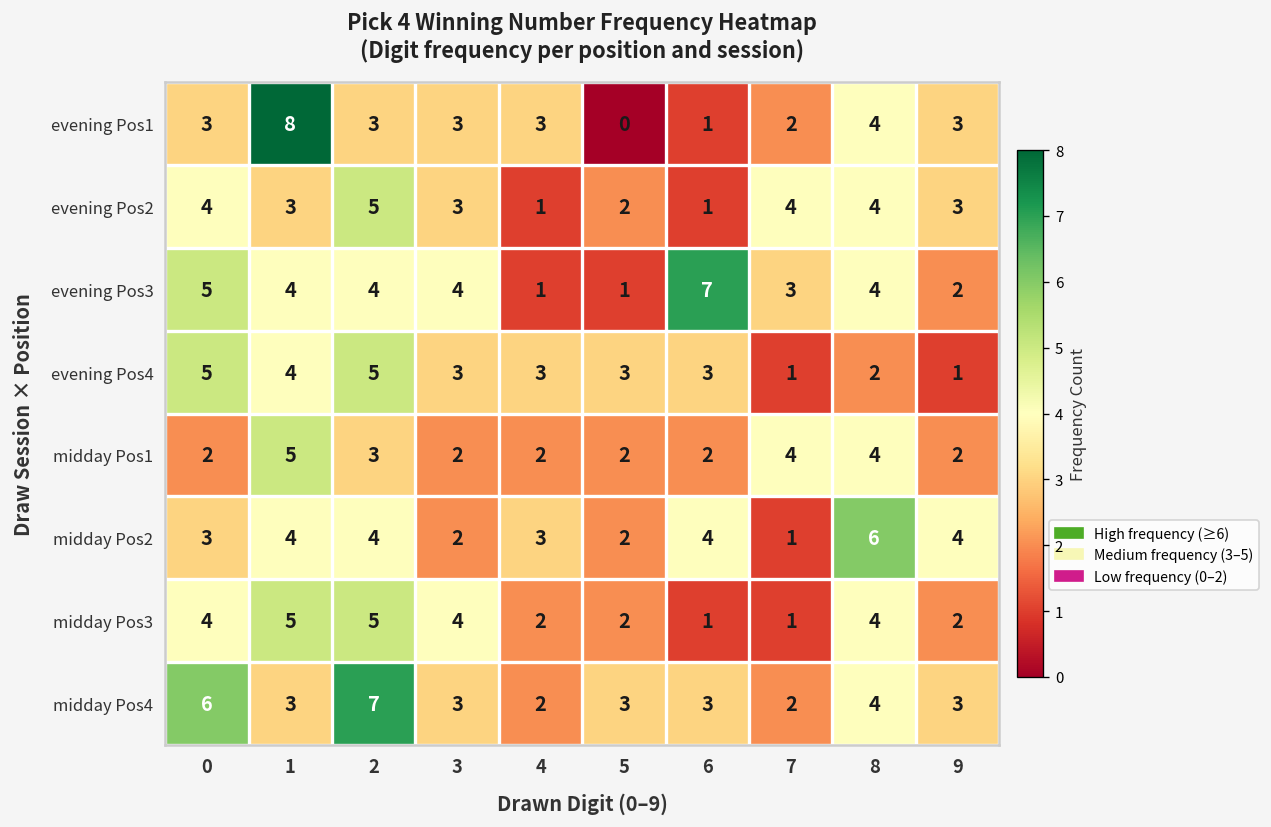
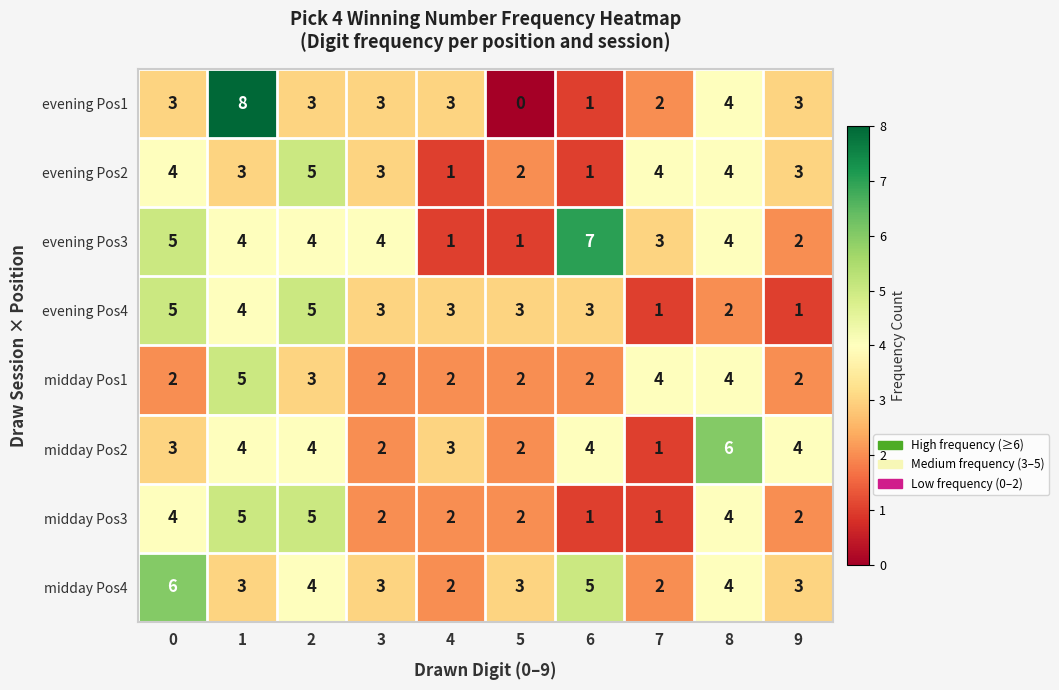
  {
    "evening Pos1": {
      "0": 3,
      "1": 8,
      "2": 3,
      "3": 3,
      "4": 3,
      "5": 0,
      "6": 1,
      "7": 2,
      "8": 4,
      "9": 3
    },
    "evening Pos2": {
      "0": 4,
      "1": 3,
      "2": 5,
      "3": 3,
      "4": 1,
      "5": 2,
      "6": 1,
      "7": 4,
      "8": 4,
      "9": 3
    },
    "evening Pos3": {
      "0": 5,
      "1": 4,
      "2": 4,
      "3": 4,
      "4": 1,
      "5": 1,
      "6": 7,
      "7": 3,
      "8": 4,
      "9": 2
    },
    "evening Pos4": {
      "0": 5,
      "1": 4,
      "2": 5,
      "3": 3,
      "4": 3,
      "5": 3,
      "6": 3,
      "7": 1,
      "8": 2,
      "9": 1
    },
    "midday Pos1": {
      "0": 2,
      "1": 5,
      "2": 3,
      "3": 2,
      "4": 2,
      "5": 2,
      "6": 2,
      "7": 4,
      "8": 4,
      "9": 2
    },
    "midday Pos2": {
      "0": 3,
      "1": 4,
      "2": 4,
      "3": 2,
      "4": 3,
      "5": 2,
      "6": 4,
      "7": 1,
      "8": 6,
      "9": 4
    },
    "midday Pos3": {
      "0": 4,
      "1": 5,
      "2": 5,
-     "3": 4,
+     "3": 2,
      "4": 2,
      "5": 2,
      "6": 1,
      "7": 1,
      "8": 4,
      "9": 2
    },
    "midday Pos4": {
      "0": 6,
      "1": 3,
-     "2": 7,
+     "2": 4,
      "3": 3,
      "4": 2,
      "5": 3,
-     "6": 3,
+     "6": 5,
      "7": 2,
      "8": 4,
      "9": 3
    }
  }
